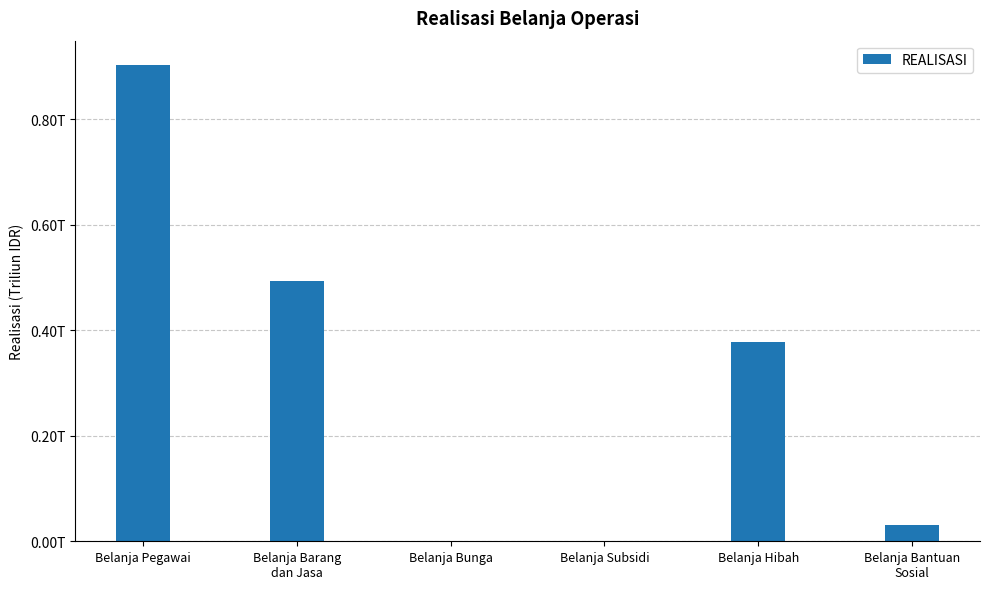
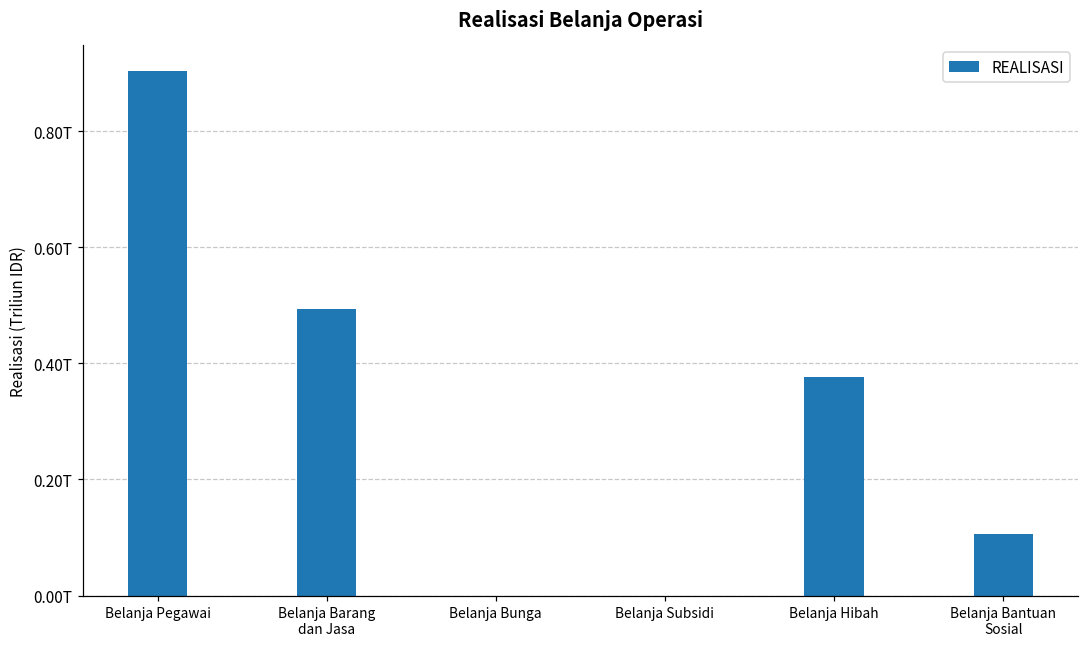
  {
    "Belanja Pegawai": "0.90T",
    "Belanja Barang dan Jasa": "0.49T",
    "Belanja Bunga": "0.00T",
    "Belanja Subsidi": "0.00T",
    "Belanja Hibah": "0.38T",
-   "Belanja Bantuan Sosial": "0.03T"
+   "Belanja Bantuan Sosial": "0.11T"
  }
